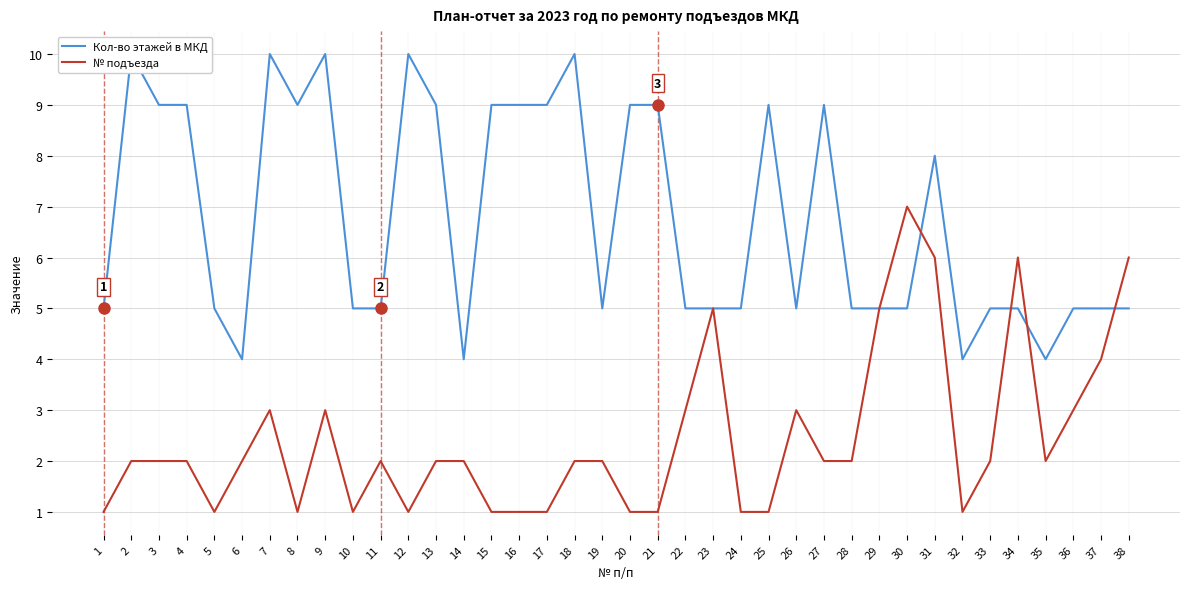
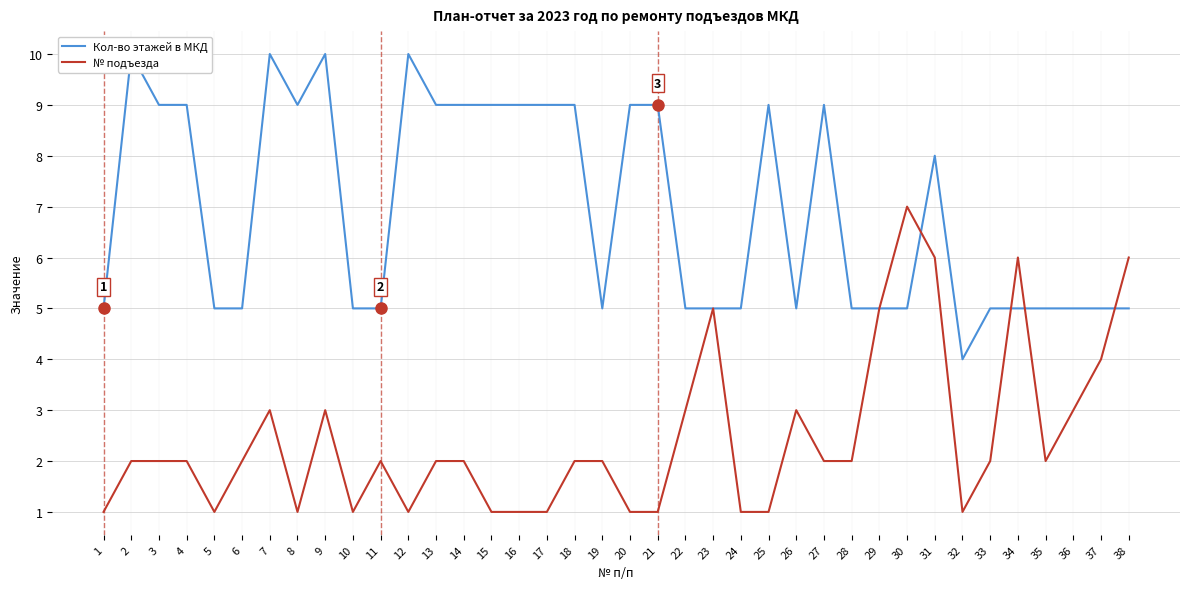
  {
    "Кол-во этажей в МКД": {
      "3": 9,
      "4": 9,
      "5": 5,
-     "6": 4,
+     "6": 5,
      "7": 10,
      "8": 9,
      "9": 10,
      "10": 5,
      "12": 10,
      "13": 9,
-     "14": 4,
+     "14": 9,
      "15": 9,
      "16": 9,
      "17": 9,
-     "18": 10,
+     "18": 9,
      "19": 5,
      "20": 9,
      "22": 5,
      "24": 5,
      "25": 9,
      "26": 5,
      "27": 9,
      "28": 5,
      "30": 5,
      "31": 8,
      "32": 4,
      "33": 5,
      "34": 5,
-     "35": 4,
+     "35": 5,
      "36": 5,
      "37": 5,
      "38": 5
    }
  }
